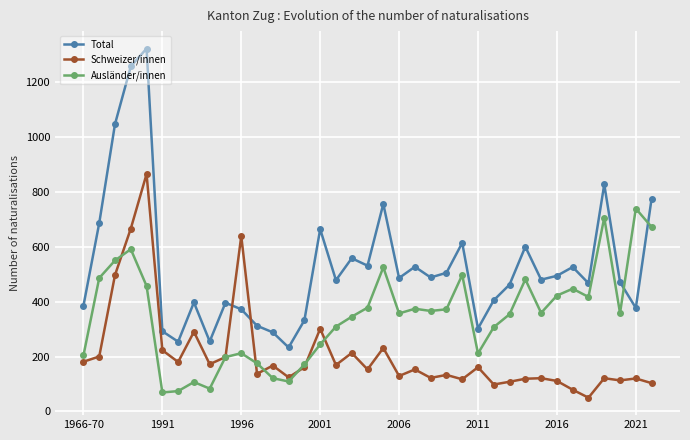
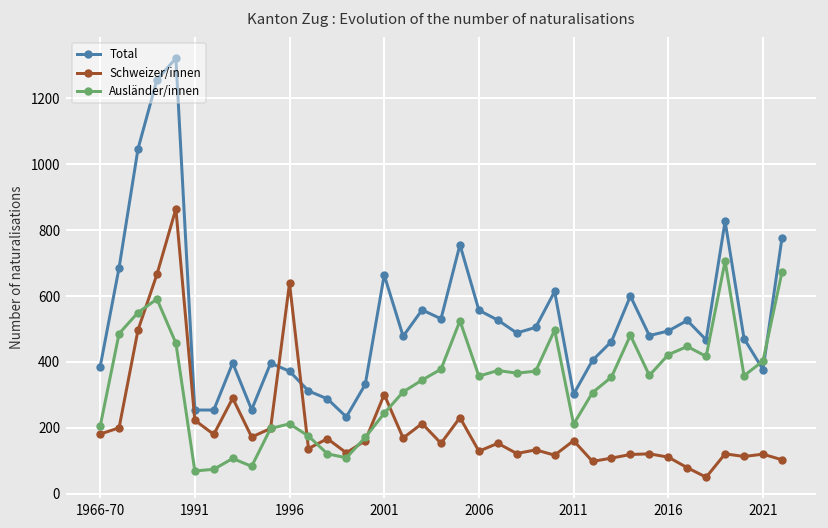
  {
    "Total": {
      "1966-70": 390,
-     "1991": 290,
+     "1991": 250,
      "1996": 370,
      "2001": 660,
-     "2006": 490,
+     "2006": 560,
      "2011": 300,
      "2016": 490,
      "2021": 380
    },
    "Schweizer/innen": {
      "1966-70": 180,
      "1991": 220,
      "1996": 640,
      "2001": 300,
      "2006": 130,
      "2011": 160,
      "2016": 110,
      "2021": 120
    },
    "Ausländer/innen": {
      "1966-70": 200,
      "1991": 70,
      "1996": 210,
      "2001": 240,
      "2006": 360,
      "2011": 210,
      "2016": 420,
-     "2021": 740
+     "2021": 400
    }
  }
